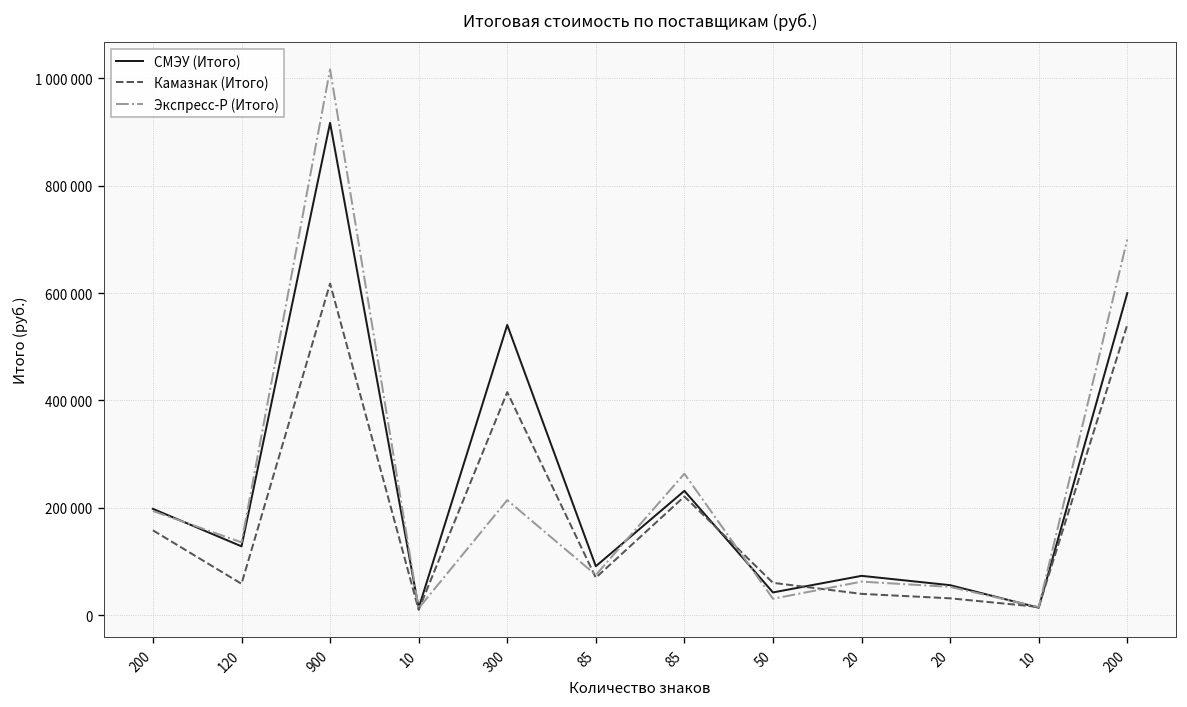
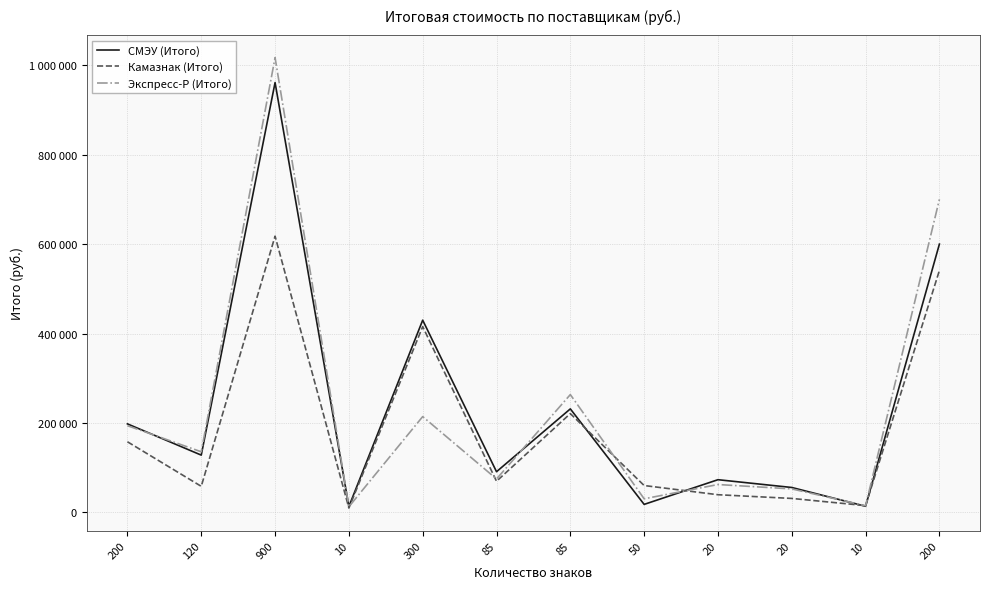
  {
    "СМЭУ (Итого)": {
      "120": 130000,
-     "900": 920000,
-     "300": 540000,
-     "50": 40000
+     "900": 960000,
+     "300": 430000,
+     "50": 20000
    },
    "Камазнак (Итого)": {
      "120": 60000,
      "900": 620000,
      "300": 420000,
      "50": 60000
    },
    "Экспресс-Р (Итого)": {
      "120": 140000,
      "900": 1020000,
      "300": 210000,
      "50": 30000
    }
  }
